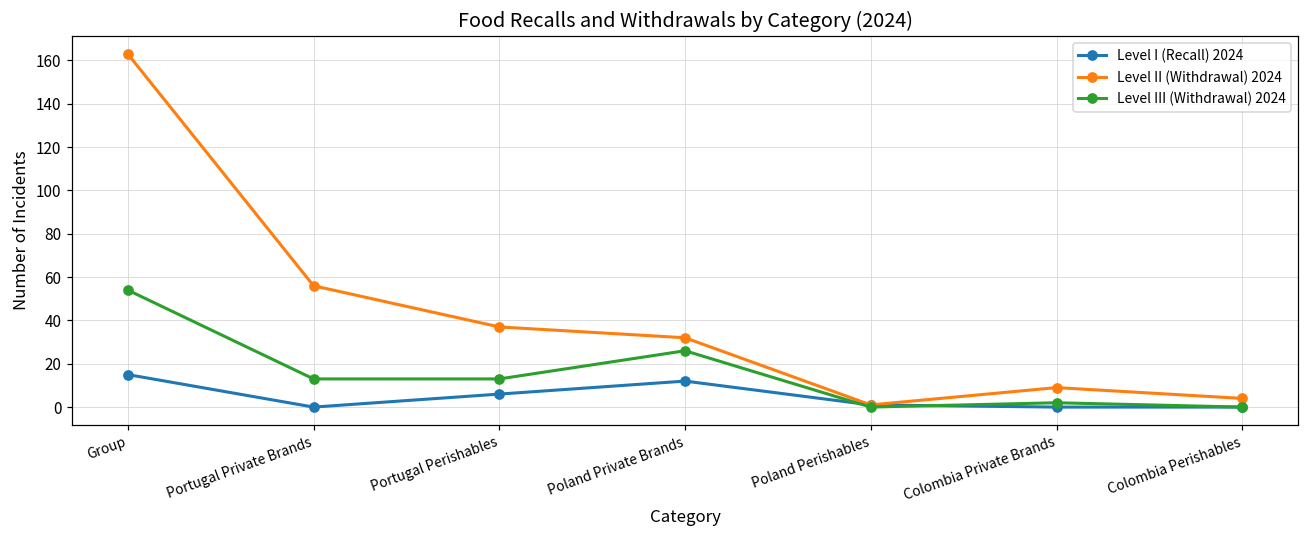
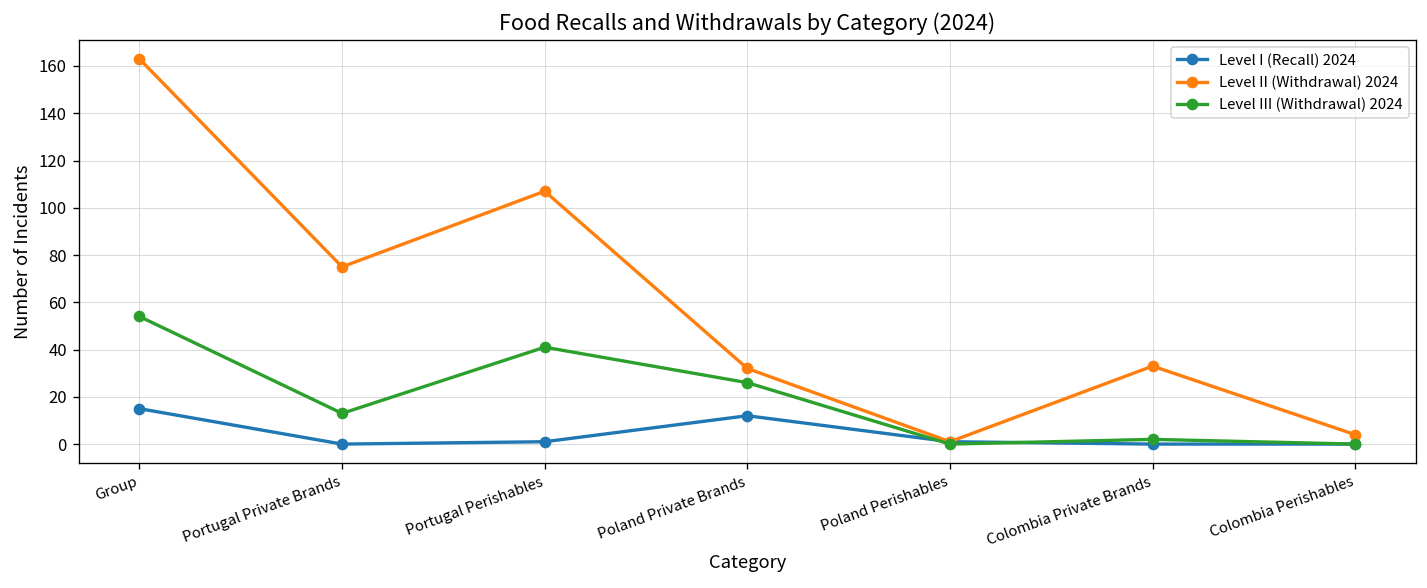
  {
    "Level I (Recall) 2024": {
      "Group": 15,
      "Portugal Private Brands": 0,
-     "Portugal Perishables": 6,
+     "Portugal Perishables": 1,
      "Poland Private Brands": 12,
      "Colombia Private Brands": 0
    },
    "Level II (Withdrawal) 2024": {
      "Group": 163,
-     "Portugal Private Brands": 56,
-     "Portugal Perishables": 37,
+     "Portugal Private Brands": 75,
+     "Portugal Perishables": 107,
      "Poland Private Brands": 32,
-     "Colombia Private Brands": 9,
+     "Colombia Private Brands": 33,
      "Colombia Perishables": 4
    },
    "Level III (Withdrawal) 2024": {
      "Group": 54,
      "Portugal Private Brands": 13,
-     "Portugal Perishables": 13,
+     "Portugal Perishables": 41,
      "Poland Private Brands": 26,
      "Colombia Private Brands": 2
    }
  }
